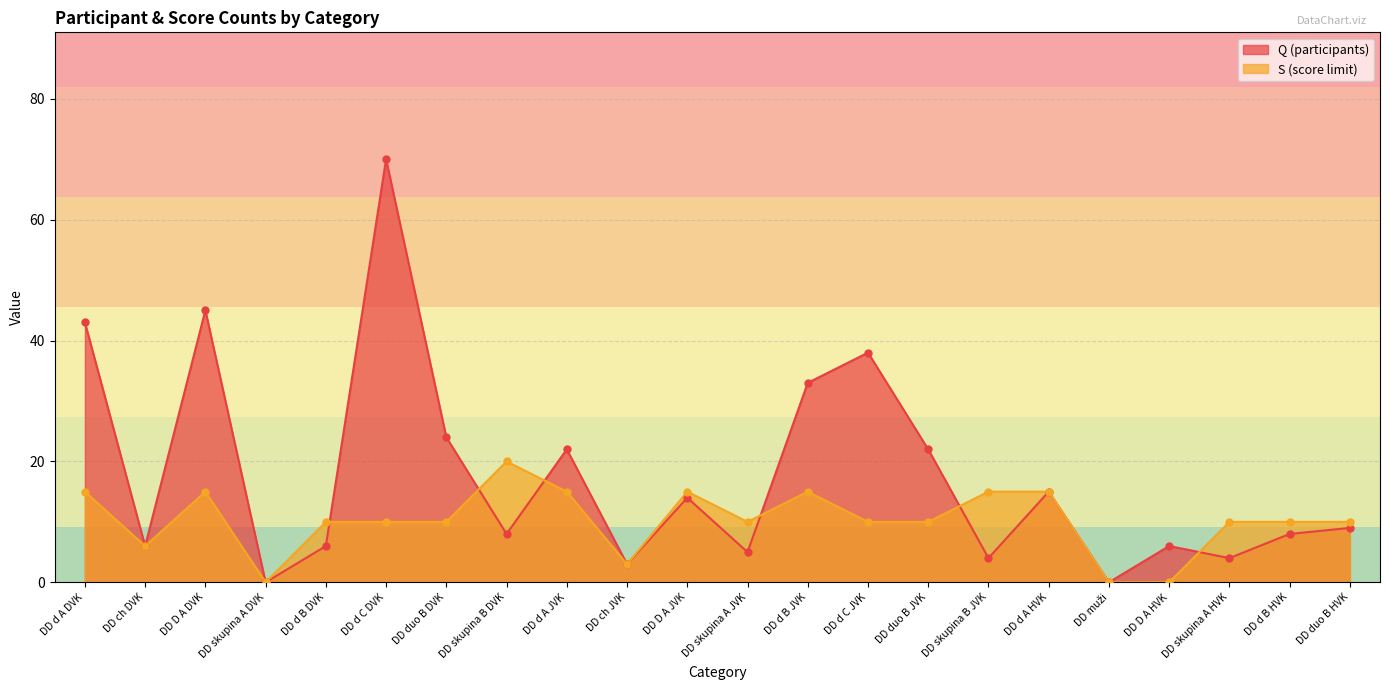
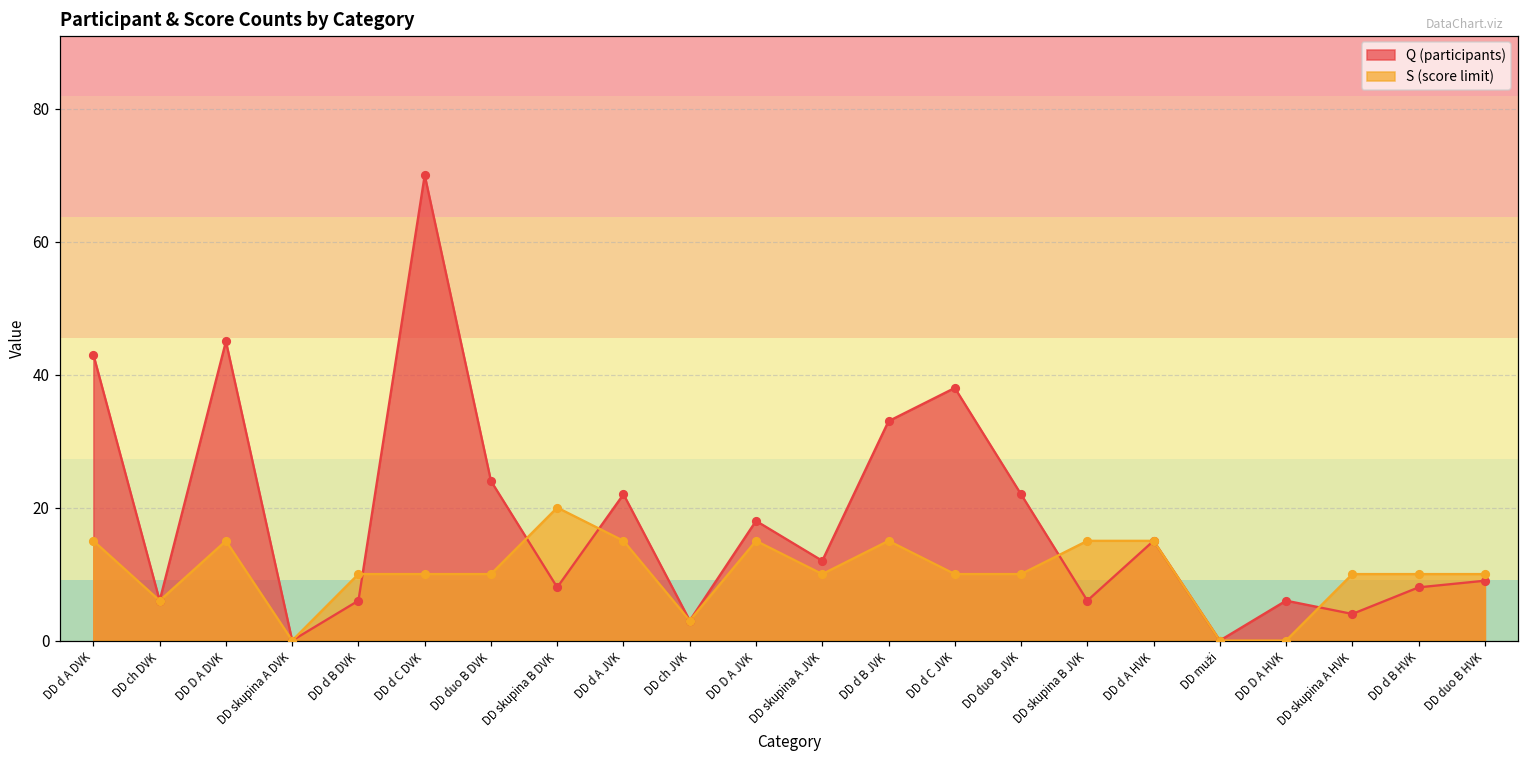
  {
    "Q (participants)": {
      "DD d A DVK": 43,
      "DD D A DVK": 45,
      "DD d B DVK": 6,
      "DD d C DVK": 70,
      "DD duo B DVK": 24,
      "DD skupina B DVK": 8,
      "DD d A JVK": 22,
-     "DD D A JVK": 14,
-     "DD skupina A JVK": 5,
+     "DD D A JVK": 18,
+     "DD skupina A JVK": 12,
      "DD d B JVK": 33,
      "DD d C JVK": 38,
      "DD duo B JVK": 22,
-     "DD skupina B JVK": 4,
+     "DD skupina B JVK": 6,
      "DD D A HVK": 6,
      "DD skupina A HVK": 4,
      "DD d B HVK": 8,
      "DD duo B HVK": 9
    },
    "S (score limit)": {
      "DD d A DVK": 15,
      "DD D A DVK": 15,
      "DD d B DVK": 10,
      "DD d C DVK": 10,
      "DD duo B DVK": 10,
      "DD skupina B DVK": 20,
      "DD d A JVK": 15,
      "DD D A JVK": 15,
      "DD skupina A JVK": 10,
      "DD d B JVK": 15,
      "DD d C JVK": 10,
      "DD duo B JVK": 10,
      "DD skupina B JVK": 15,
      "DD D A HVK": 0,
      "DD skupina A HVK": 10,
      "DD d B HVK": 10,
      "DD duo B HVK": 10
    }
  }
